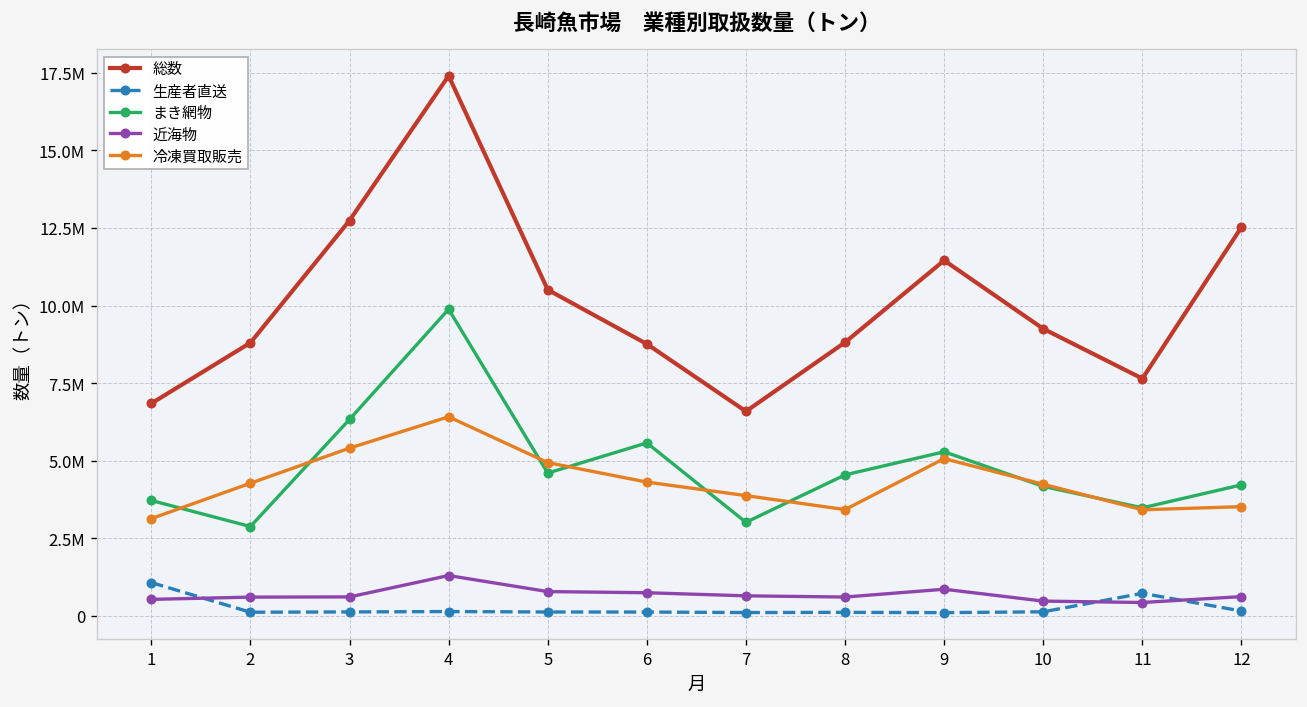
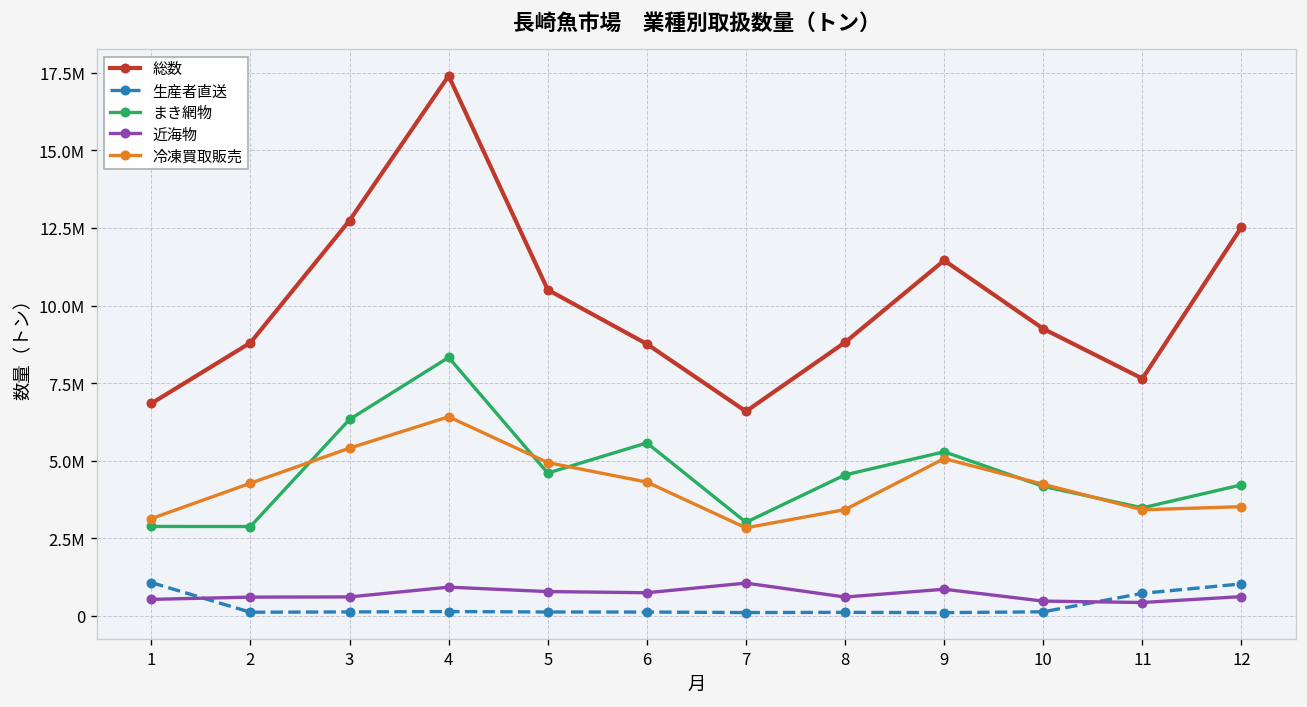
  {
    "総数": {
      "1": 6800000,
      "2": 8800000,
      "3": 12700000,
      "4": 17400000,
      "5": 10500000,
      "6": 8800000,
      "7": 6600000,
      "8": 8800000,
      "9": 11500000,
      "10": 9300000,
      "11": 7600000,
      "12": 12500000
    },
    "生産者直送": {
      "1": 1100000,
      "2": 100000,
      "3": 100000,
      "4": 100000,
      "5": 100000,
      "6": 100000,
      "7": 100000,
      "8": 100000,
      "9": 100000,
      "10": 100000,
      "11": 700000,
-     "12": 200000
+     "12": 1000000
    },
    "まき網物": {
-     "1": 3700000,
+     "1": 2900000,
      "2": 2900000,
      "3": 6300000,
-     "4": 9900000,
+     "4": 8300000,
      "5": 4600000,
      "6": 5600000,
      "7": 3000000,
      "8": 4500000,
      "9": 5300000,
      "12": 4200000
    },
    "近海物": {
      "1": 500000,
      "2": 600000,
      "3": 600000,
-     "4": 1300000,
+     "4": 900000,
      "5": 800000,
      "6": 700000,
-     "7": 600000,
+     "7": 1100000,
      "8": 600000,
      "9": 900000,
      "10": 500000,
      "11": 400000,
      "12": 600000
    },
    "冷凍買取販売": {
      "1": 3100000,
      "2": 4300000,
      "3": 5400000,
      "4": 6400000,
      "5": 4900000,
      "6": 4300000,
-     "7": 3900000,
+     "7": 2800000,
      "8": 3400000,
      "9": 5100000,
      "12": 3500000
    }
  }
